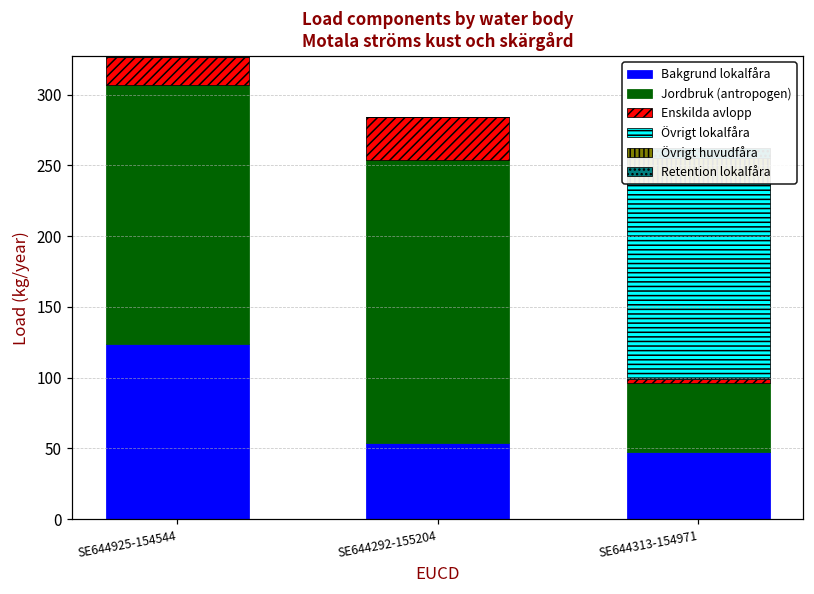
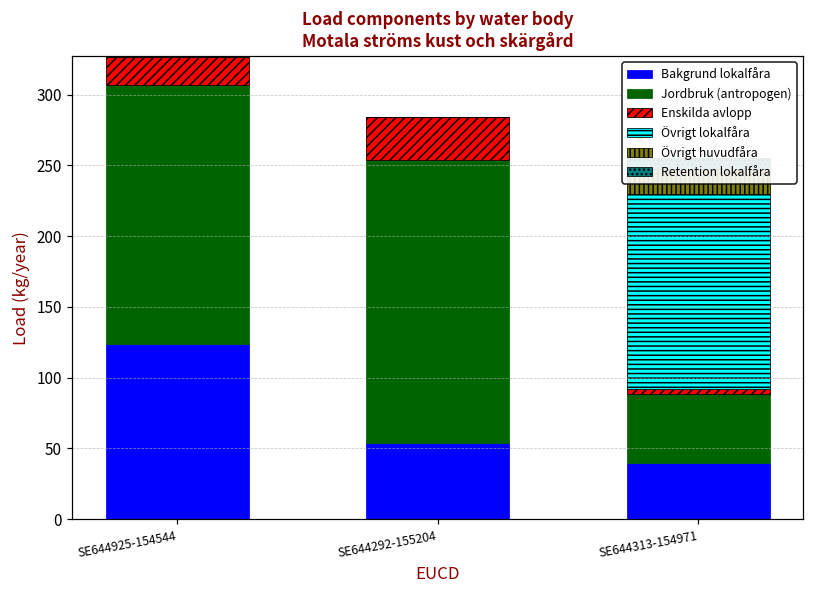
  {
    "Bakgrund lokalfåra": {
      "SE644925-154544": 124,
      "SE644292-155204": 54,
-     "SE644313-154971": 47
+     "SE644313-154971": 40
    },
    "Jordbruk (antropogen)": {
      "SE644925-154544": 183,
      "SE644292-155204": 200,
      "SE644313-154971": 49
    },
    "Enskilda avlopp": {
      "SE644925-154544": 20,
      "SE644292-155204": 31,
      "SE644313-154971": 3
    },
    "Övrigt lokalfåra": {
      "SE644313-154971": 138
    },
    "Övrigt huvudfåra": {
      "SE644292-155204": 0
    }
  }
